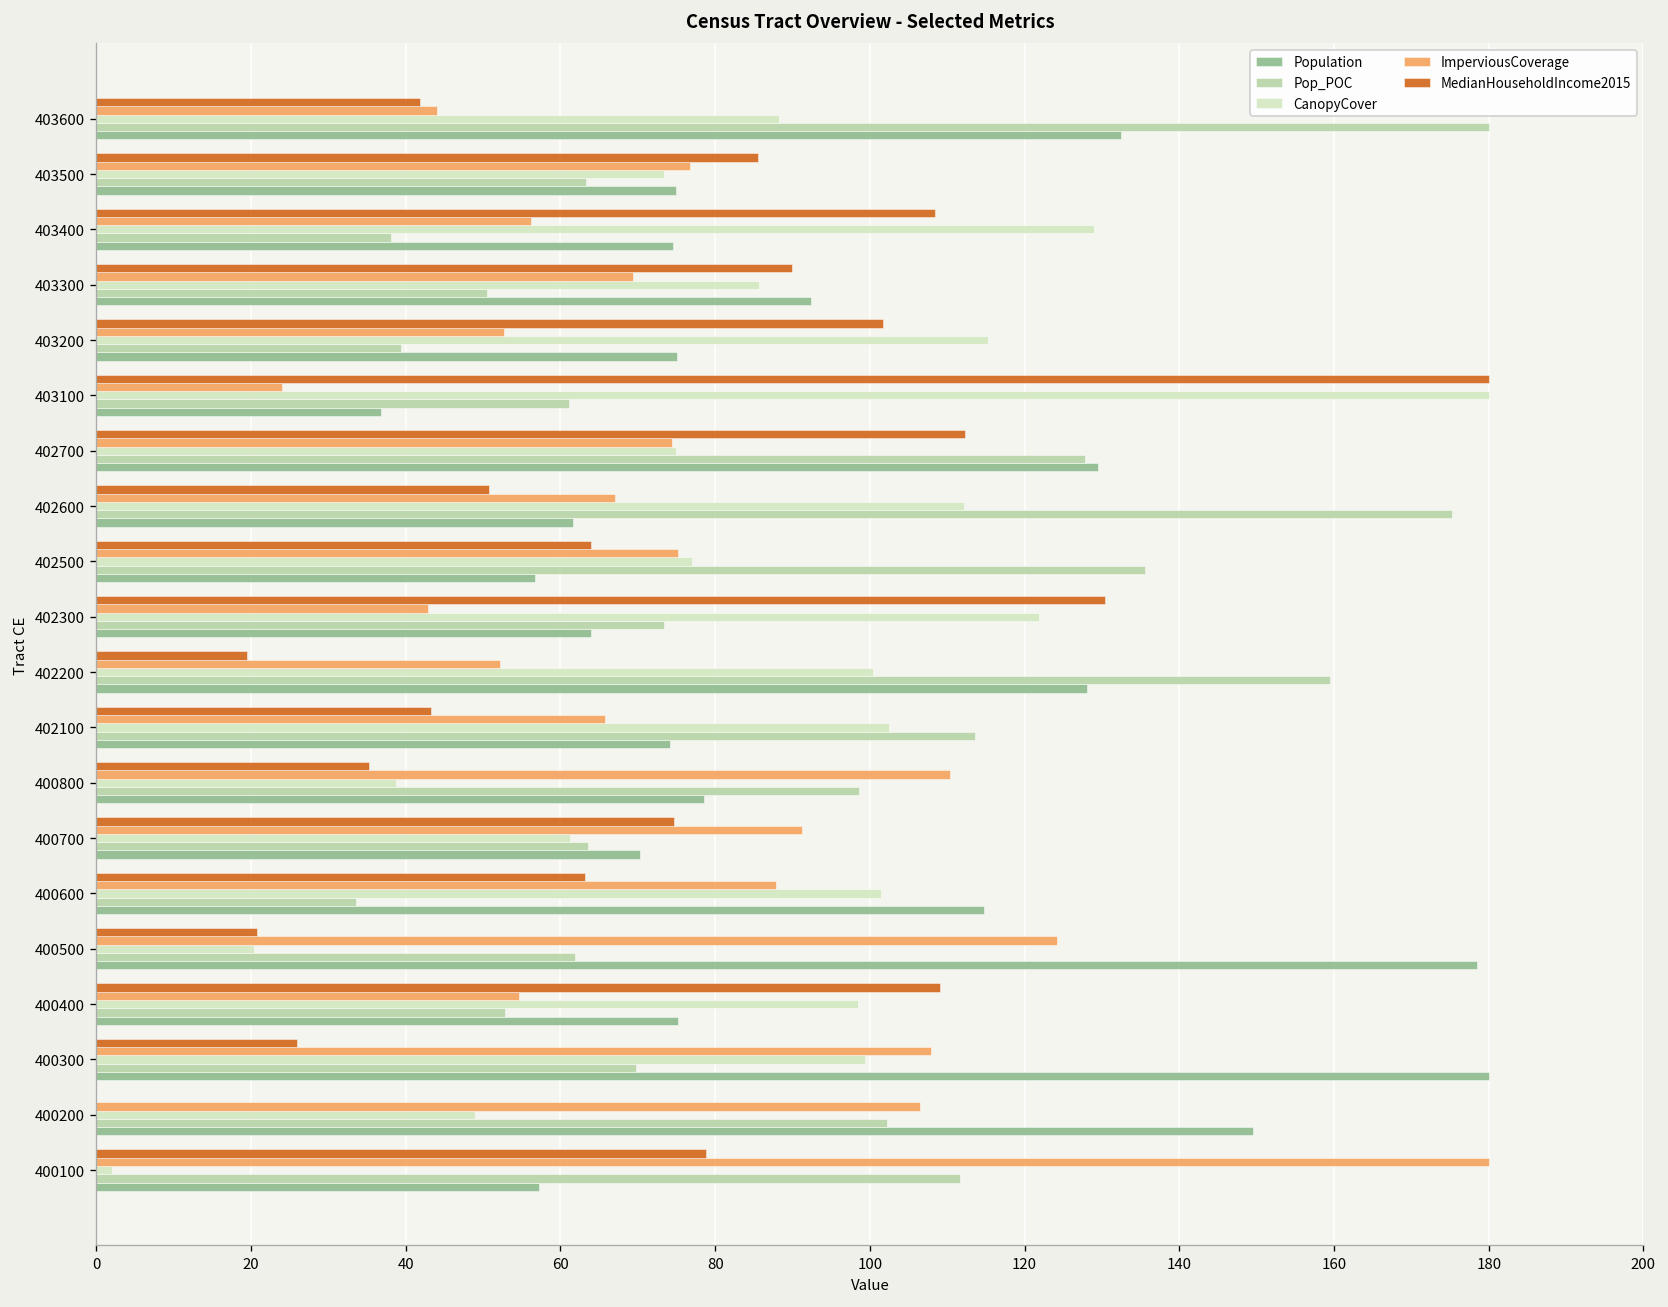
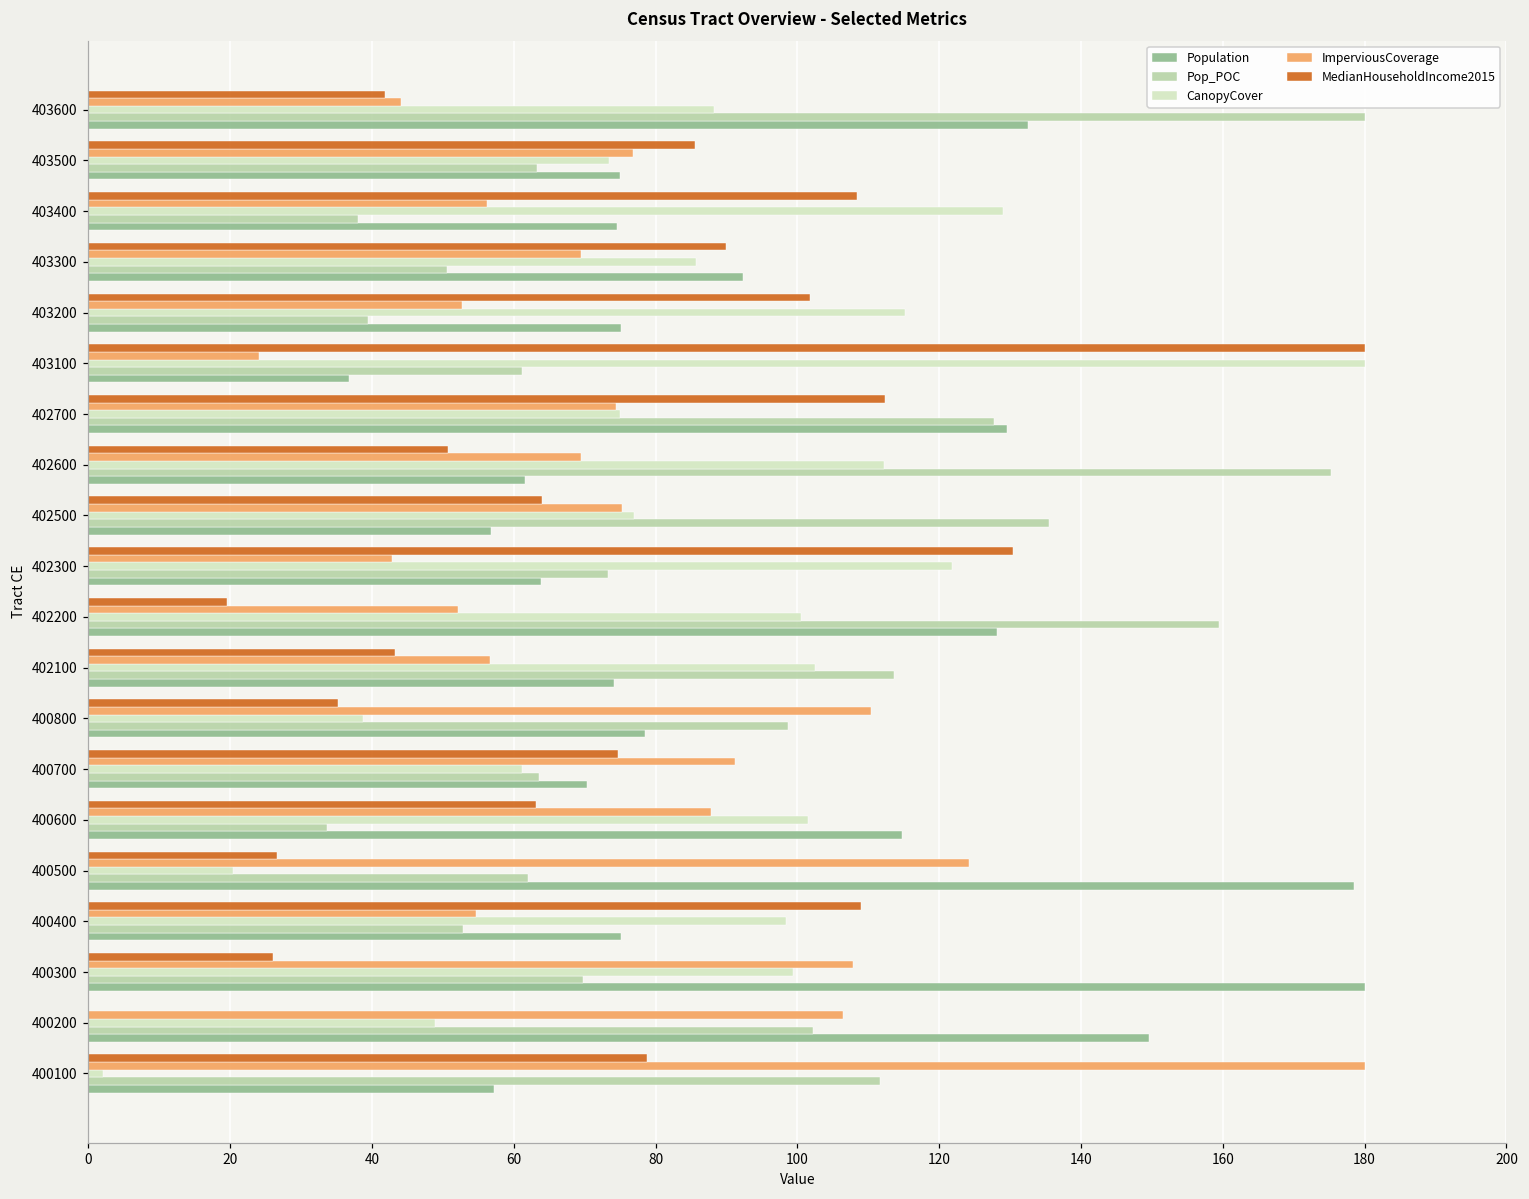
  {
    "ImperviousCoverage": {
      "403600": 44,
      "403500": 77,
      "403400": 56,
      "403300": 69,
      "403200": 53,
      "403100": 24,
      "402700": 74,
-     "402600": 67,
+     "402600": 69,
      "402500": 75,
      "402300": 43,
      "402200": 52,
-     "402100": 66,
+     "402100": 57,
      "400800": 110,
      "400700": 91,
      "400600": 88,
      "400500": 124,
      "400400": 55,
      "400300": 108,
      "400200": 106,
      "400100": 180
    },
    "MedianHouseholdIncome2015": {
      "403600": 42,
      "403500": 86,
      "403400": 108,
      "403300": 90,
      "403200": 102,
      "403100": 180,
      "402700": 112,
      "402600": 51,
      "402500": 64,
      "402300": 130,
      "402200": 19,
      "402100": 43,
      "400800": 35,
      "400700": 75,
      "400600": 63,
-     "400500": 21,
+     "400500": 27,
      "400400": 109,
      "400300": 26,
      "400200": 0,
      "400100": 79
    }
  }
